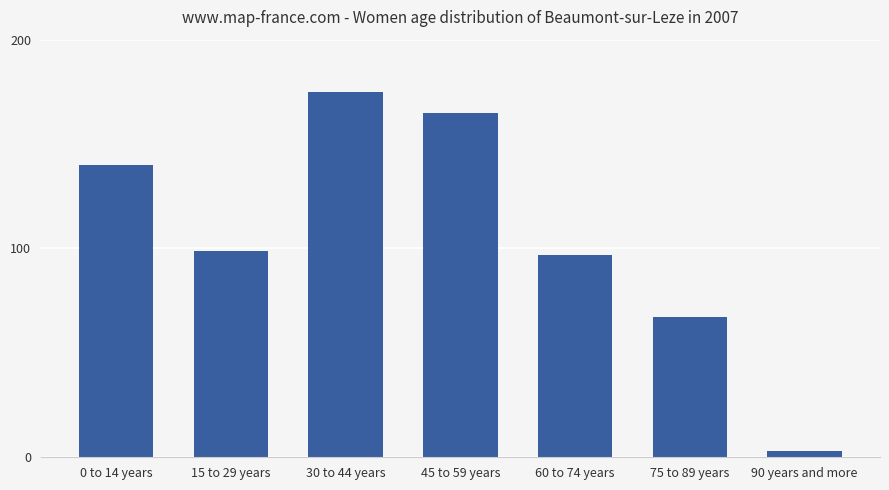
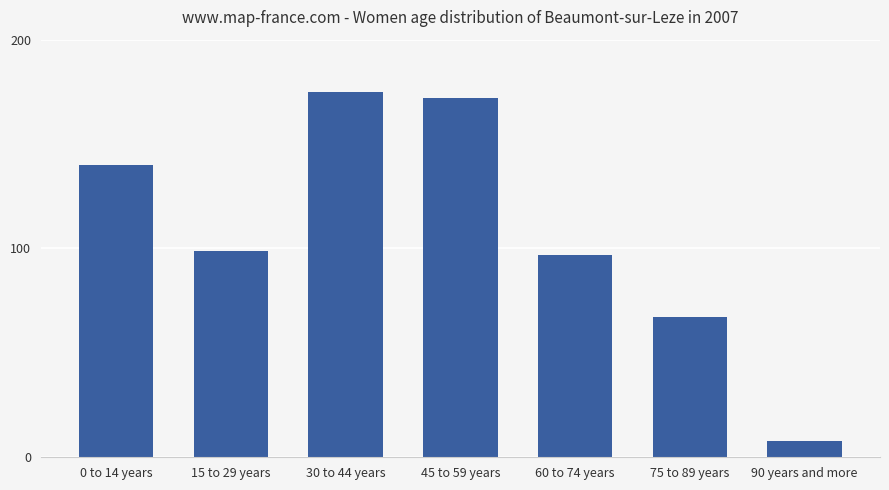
  {
    "0 to 14 years": 140,
    "15 to 29 years": 99,
    "30 to 44 years": 175,
-   "45 to 59 years": 165,
+   "45 to 59 years": 172,
    "60 to 74 years": 97,
    "75 to 89 years": 67,
-   "90 years and more": 3
+   "90 years and more": 8
  }
